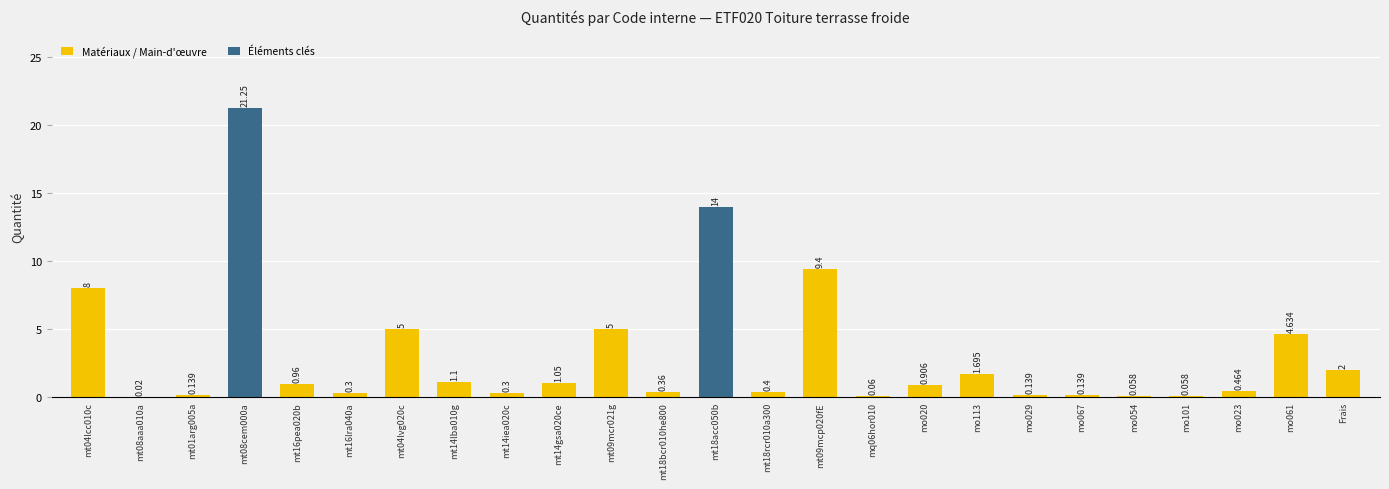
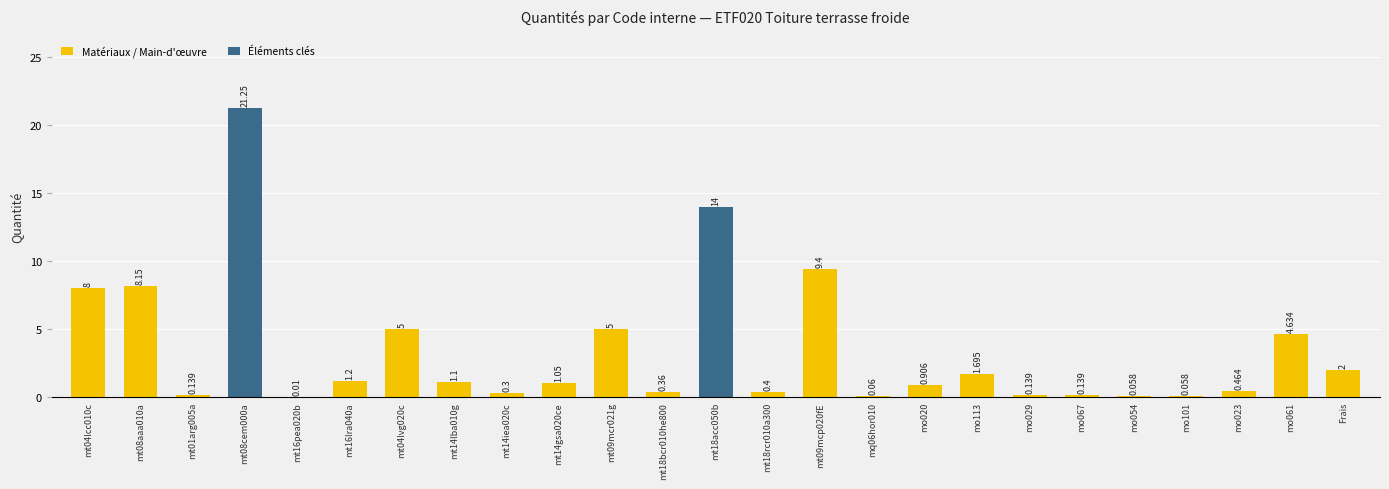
  {
    "mt04lcc010c": 8,
-   "mt08aaa010a": 0.02,
+   "mt08aaa010a": 8.15,
    "mt01arg005a": 0.139,
    "mt08cem000a": 21.25,
-   "mt16pea020b": 0.96,
-   "mt16lra040a": 0.3,
+   "mt16pea020b": 0.01,
+   "mt16lra040a": 1.2,
    "mt04lvg020c": 5,
    "mt14lba010g": 1.1,
    "mt14iea020c": 0.3,
    "mt14gsa020ce": 1.05,
    "mt09mcr021g": 5,
    "mt18bcr010he800": 0.36,
    "mt18acc050b": 14,
    "mt18rcr010a300": 0.4,
    "mt09mcp020fE": 9.4,
    "mq06hor010": 0.06,
    "mo020": 0.906,
    "mo113": 1.695,
    "mo029": 0.139,
    "mo067": 0.139,
    "mo054": 0.058,
    "mo101": 0.058,
    "mo023": 0.464,
    "mo061": 4.634,
    "Frais": 2
  }
